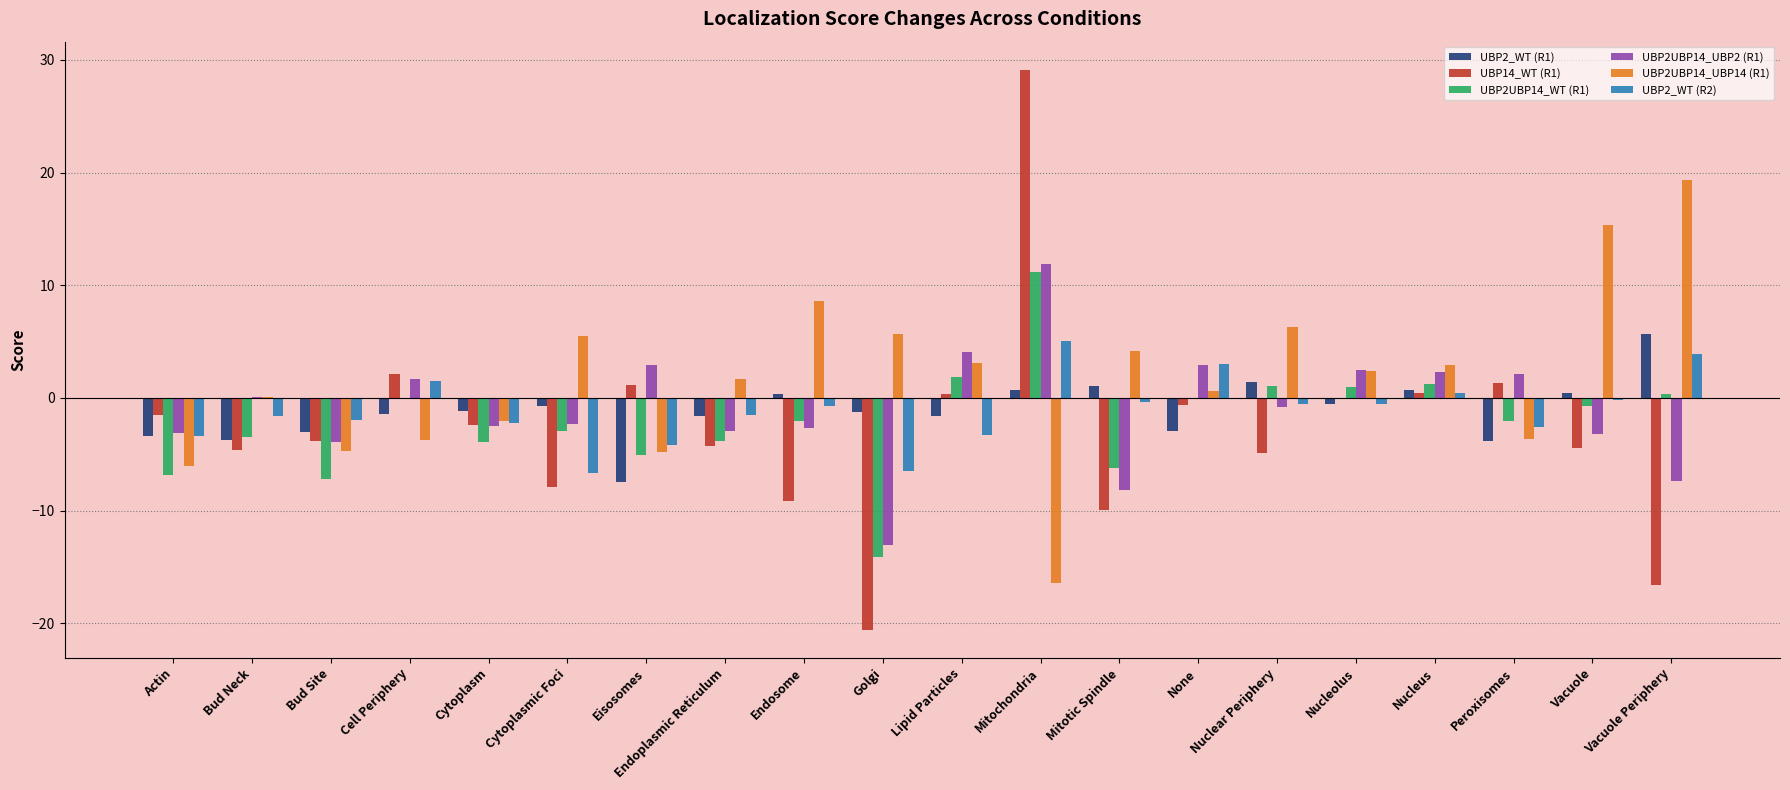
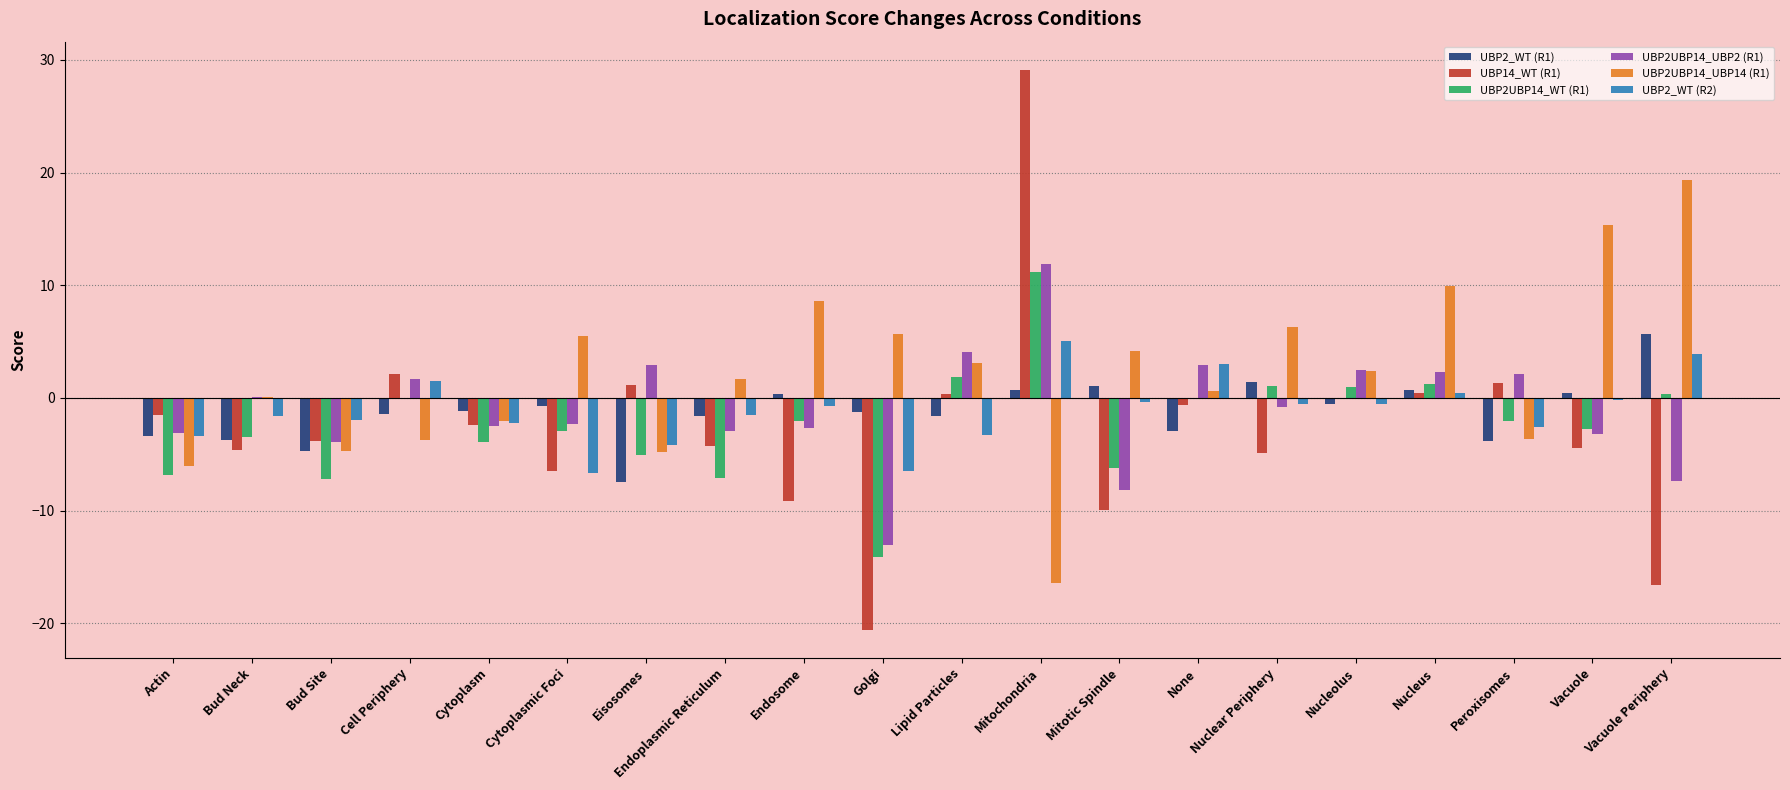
  {
    "UBP2_WT (R1)": {
      "Actin": -3.4,
      "Bud Neck": -3.8,
-     "Bud Site": -3.1,
+     "Bud Site": -4.7,
      "Cell Periphery": -1.4,
      "Cytoplasm": -1.1,
      "Cytoplasmic Foci": -0.7,
      "Eisosomes": -7.4,
      "Endoplasmic Reticulum": -1.6,
      "Endosome": 0.4,
      "Golgi": -1.3,
      "Lipid Particles": -1.6,
      "Mitochondria": 0.7,
      "Mitotic Spindle": 1.1,
      "None": -3.0,
      "Nuclear Periphery": 1.4,
      "Nucleolus": -0.5,
      "Nucleus": 0.7,
      "Peroxisomes": -3.8,
      "Vacuole": 0.5,
      "Vacuole Periphery": 5.7
    },
    "UBP14_WT (R1)": {
      "Actin": -1.5,
      "Bud Neck": -4.6,
      "Bud Site": -3.8,
      "Cell Periphery": 2.1,
      "Cytoplasm": -2.4,
-     "Cytoplasmic Foci": -7.9,
+     "Cytoplasmic Foci": -6.5,
      "Eisosomes": 1.2,
      "Endoplasmic Reticulum": -4.3,
      "Endosome": -9.2,
      "Golgi": -20.6,
      "Lipid Particles": 0.4,
      "Mitochondria": 29.1,
      "Mitotic Spindle": -9.9,
      "None": -0.6,
      "Nuclear Periphery": -4.9,
      "Nucleus": 0.5,
      "Peroxisomes": 1.3,
      "Vacuole": -4.5,
      "Vacuole Periphery": -16.6
    },
    "UBP2UBP14_WT (R1)": {
      "Actin": -6.9,
      "Bud Neck": -3.5,
      "Bud Site": -7.2,
      "Cell Periphery": 0.0,
      "Cytoplasm": -3.9,
      "Cytoplasmic Foci": -2.9,
      "Eisosomes": -5.1,
-     "Endoplasmic Reticulum": -3.8,
+     "Endoplasmic Reticulum": -7.1,
      "Endosome": -2.0,
      "Golgi": -14.1,
      "Lipid Particles": 1.8,
      "Mitochondria": 11.2,
      "Mitotic Spindle": -6.2,
      "Nuclear Periphery": 1.1,
      "Nucleolus": 1.0,
      "Nucleus": 1.2,
      "Peroxisomes": -2.0,
-     "Vacuole": -0.7,
+     "Vacuole": -2.7,
      "Vacuole Periphery": 0.3
    },
    "UBP2UBP14_UBP2 (R1)": {
      "Actin": -3.1,
      "Bud Site": -3.9,
      "Cell Periphery": 1.7,
      "Cytoplasm": -2.5,
      "Cytoplasmic Foci": -2.3,
      "Eisosomes": 2.9,
      "Endoplasmic Reticulum": -3.0,
      "Endosome": -2.7,
      "Golgi": -13.1,
      "Lipid Particles": 4.1,
      "Mitochondria": 11.9,
      "Mitotic Spindle": -8.2,
      "None": 3.0,
      "Nuclear Periphery": -0.8,
      "Nucleolus": 2.5,
      "Nucleus": 2.3,
      "Peroxisomes": 2.1,
      "Vacuole": -3.2,
      "Vacuole Periphery": -7.4
    },
    "UBP2UBP14_UBP14 (R1)": {
      "Actin": -6.0,
      "Bud Site": -4.7,
      "Cell Periphery": -3.7,
      "Cytoplasm": -2.1,
      "Cytoplasmic Foci": 5.5,
      "Eisosomes": -4.8,
      "Endoplasmic Reticulum": 1.7,
      "Endosome": 8.6,
      "Golgi": 5.7,
      "Lipid Particles": 3.1,
      "Mitochondria": -16.4,
      "Mitotic Spindle": 4.2,
      "None": 0.6,
      "Nuclear Periphery": 6.3,
      "Nucleolus": 2.4,
-     "Nucleus": 2.9,
+     "Nucleus": 10.0,
      "Peroxisomes": -3.7,
      "Vacuole": 15.3,
      "Vacuole Periphery": 19.3
    },
    "UBP2_WT (R2)": {
      "Actin": -3.4,
      "Bud Neck": -1.6,
      "Bud Site": -2.0,
      "Cell Periphery": 1.5,
      "Cytoplasm": -2.2,
      "Cytoplasmic Foci": -6.7,
      "Eisosomes": -4.2,
      "Endoplasmic Reticulum": -1.5,
      "Endosome": -0.7,
      "Golgi": -6.5,
      "Lipid Particles": -3.3,
      "Mitochondria": 5.0,
      "Mitotic Spindle": -0.4,
      "None": 3.0,
      "Nuclear Periphery": -0.6,
      "Nucleolus": -0.6,
      "Nucleus": 0.5,
      "Peroxisomes": -2.6,
      "Vacuole Periphery": 3.9
    }
  }
